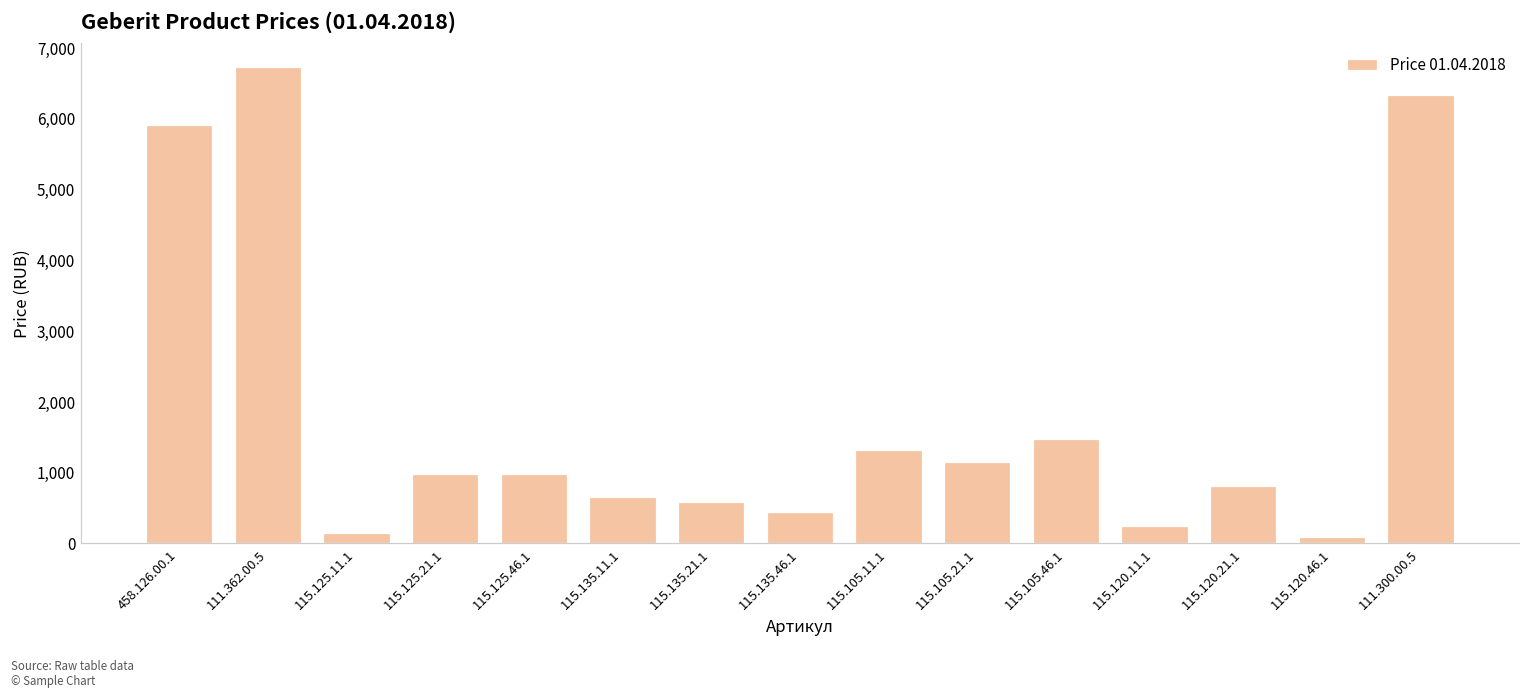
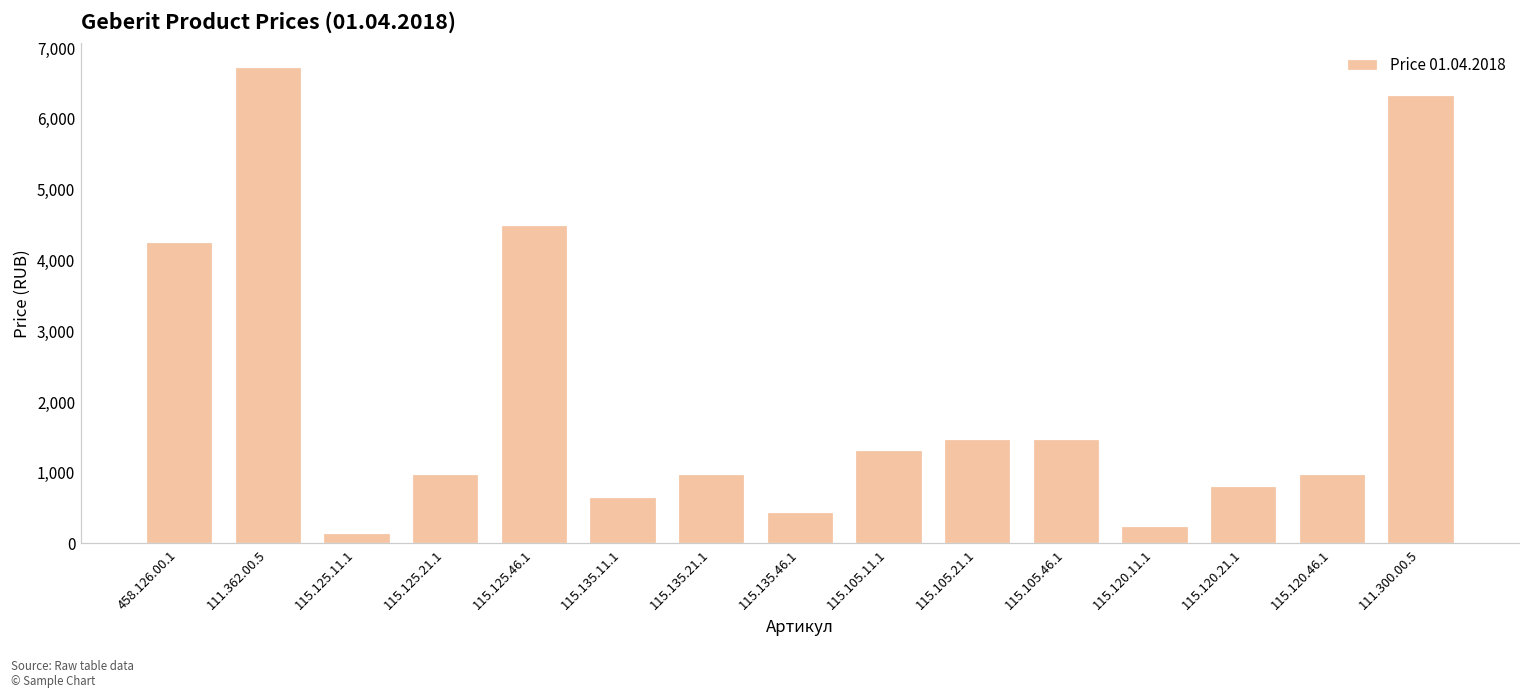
  {
-   "458.126.00.1": "5,900",
+   "458.126.00.1": "4,200",
    "111.362.00.5": "6,700",
    "115.125.11.1": "100",
    "115.125.21.1": "1,000",
-   "115.125.46.1": "1,000",
+   "115.125.46.1": "4,500",
    "115.135.11.1": "600",
-   "115.135.21.1": "600",
+   "115.135.21.1": "1,000",
    "115.135.46.1": "400",
    "115.105.11.1": "1,300",
-   "115.105.21.1": "1,200",
+   "115.105.21.1": "1,500",
    "115.105.46.1": "1,500",
    "115.120.11.1": "200",
    "115.120.21.1": "800",
-   "115.120.46.1": "100",
+   "115.120.46.1": "1,000",
    "111.300.00.5": "6,300"
  }
